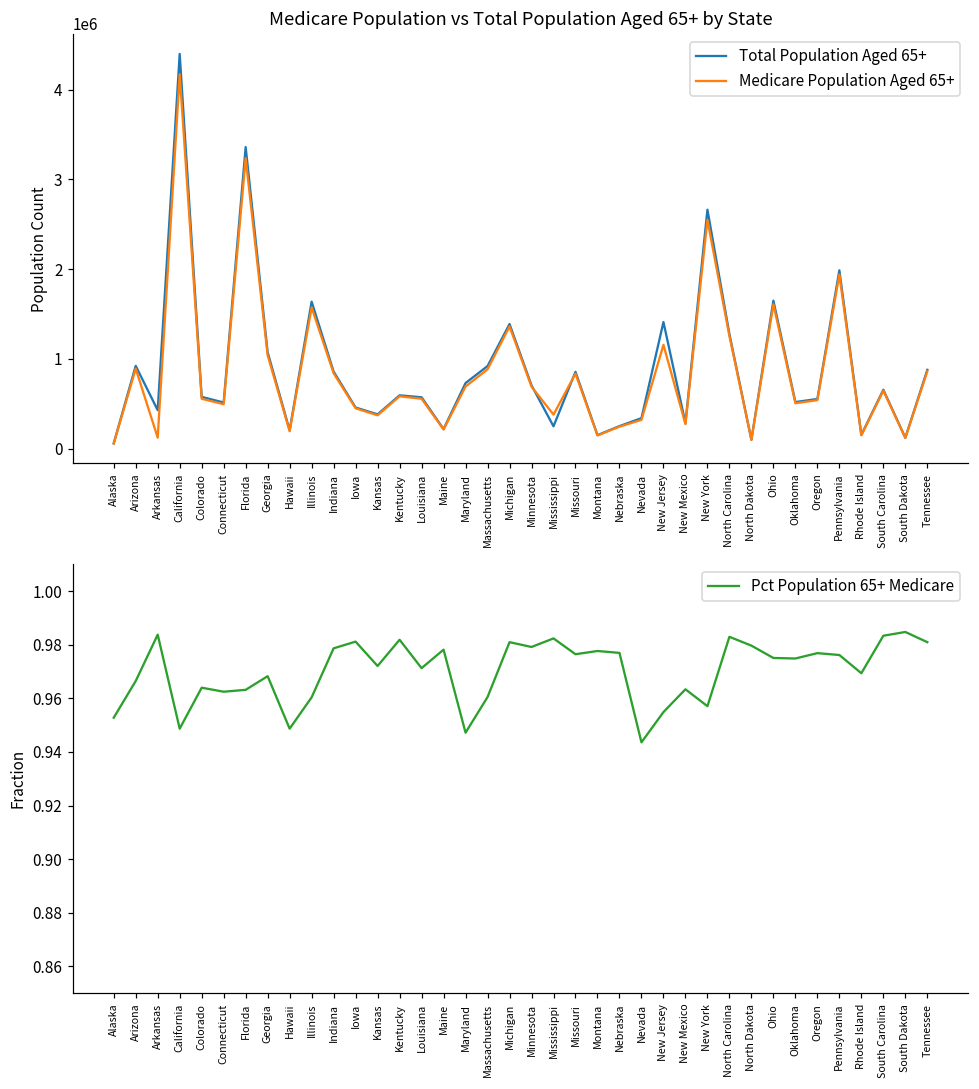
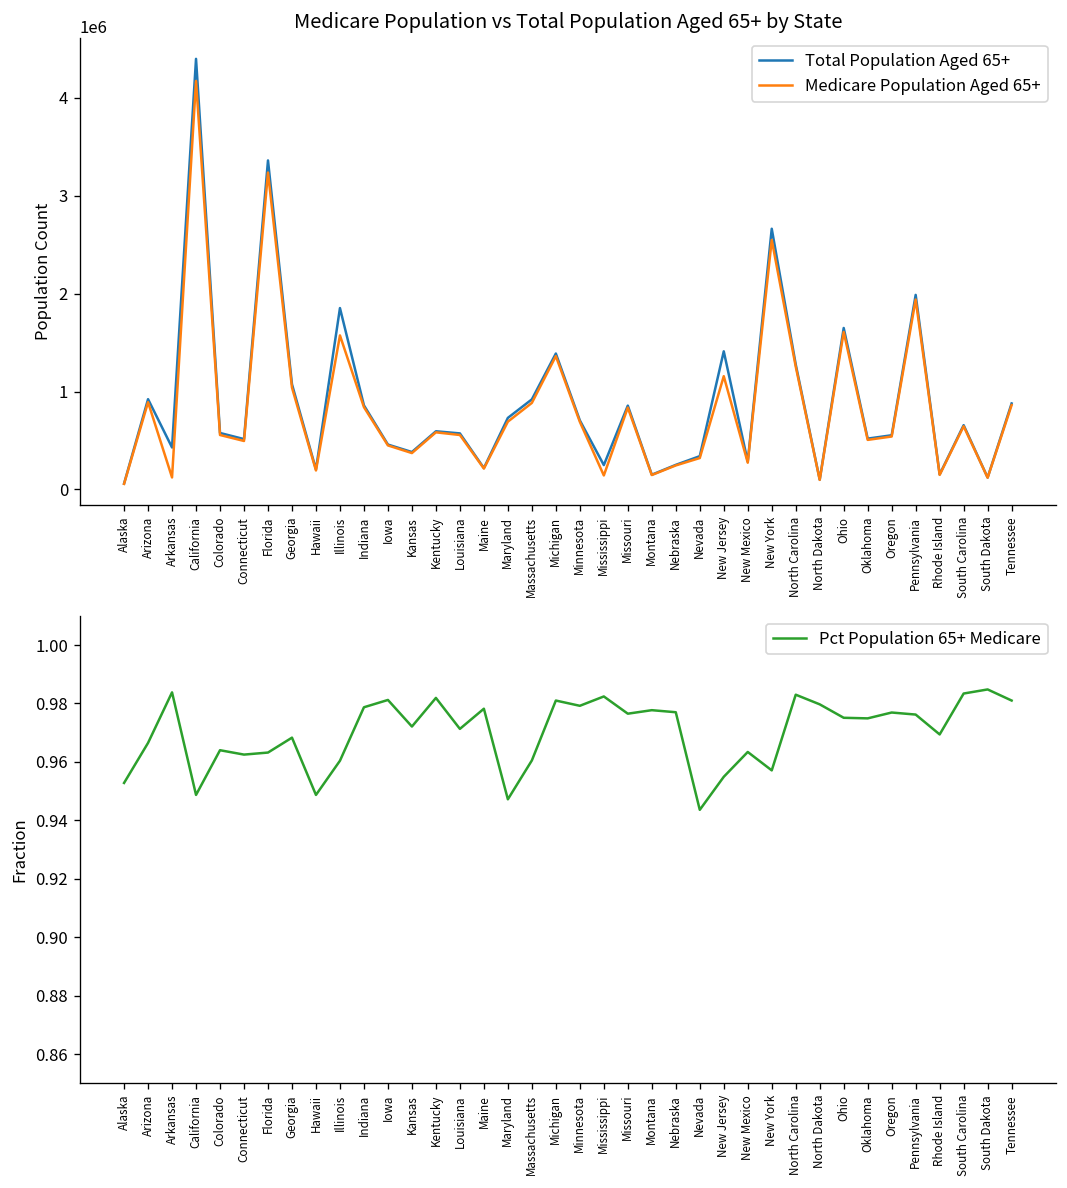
  {
    "Medicare Population vs Total Population Aged 65+ by State": {
      "Total Population Aged 65+": {
        "Arizona": 900000,
        "Arkansas": 400000,
        "California": 4400000,
        "Florida": 3400000,
        "Georgia": 1100000,
-       "Illinois": 1600000,
+       "Illinois": 1900000,
        "Maryland": 700000,
        "Massachusetts": 900000,
        "Mississippi": 200000,
        "New Jersey": 1400000,
        "New York": 2700000,
        "Ohio": 1600000,
        "Pennsylvania": 2000000
      },
      "Medicare Population Aged 65+": {
        "Arizona": 900000,
        "Arkansas": 100000,
        "California": 4200000,
        "Florida": 3200000,
        "Georgia": 1000000,
        "Illinois": 1600000,
        "Maryland": 700000,
        "Massachusetts": 900000,
-       "Mississippi": 400000,
+       "Mississippi": 100000,
        "New Jersey": 1200000,
        "New York": 2500000,
        "Ohio": 1600000,
        "Pennsylvania": 1900000
      }
    }
  }
